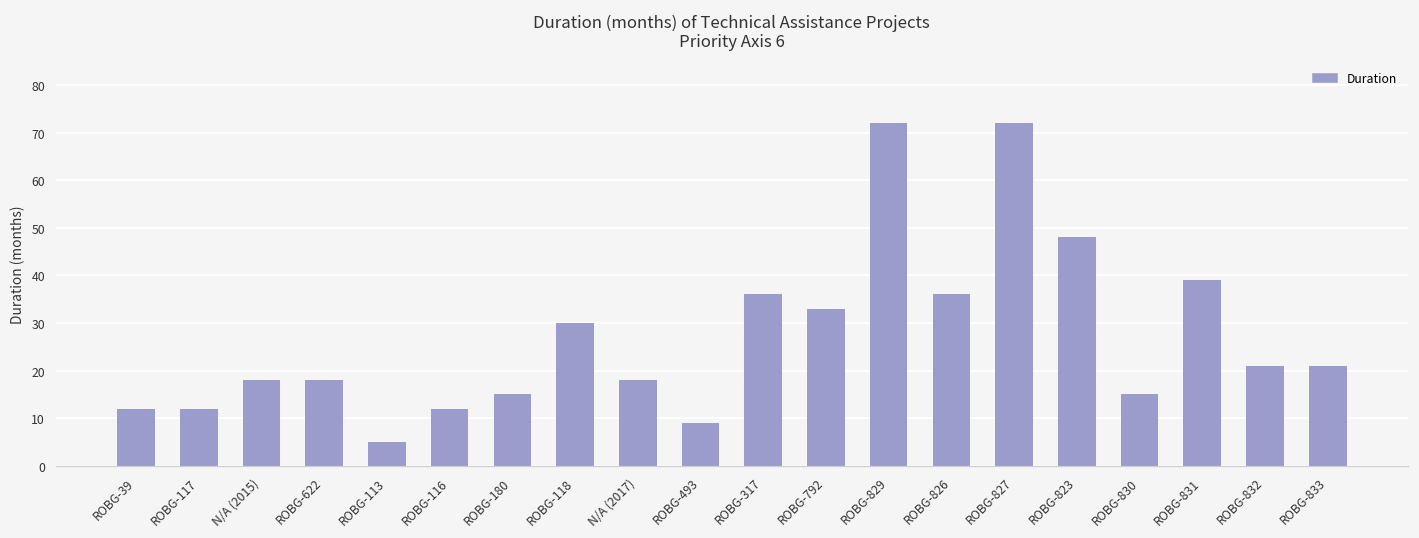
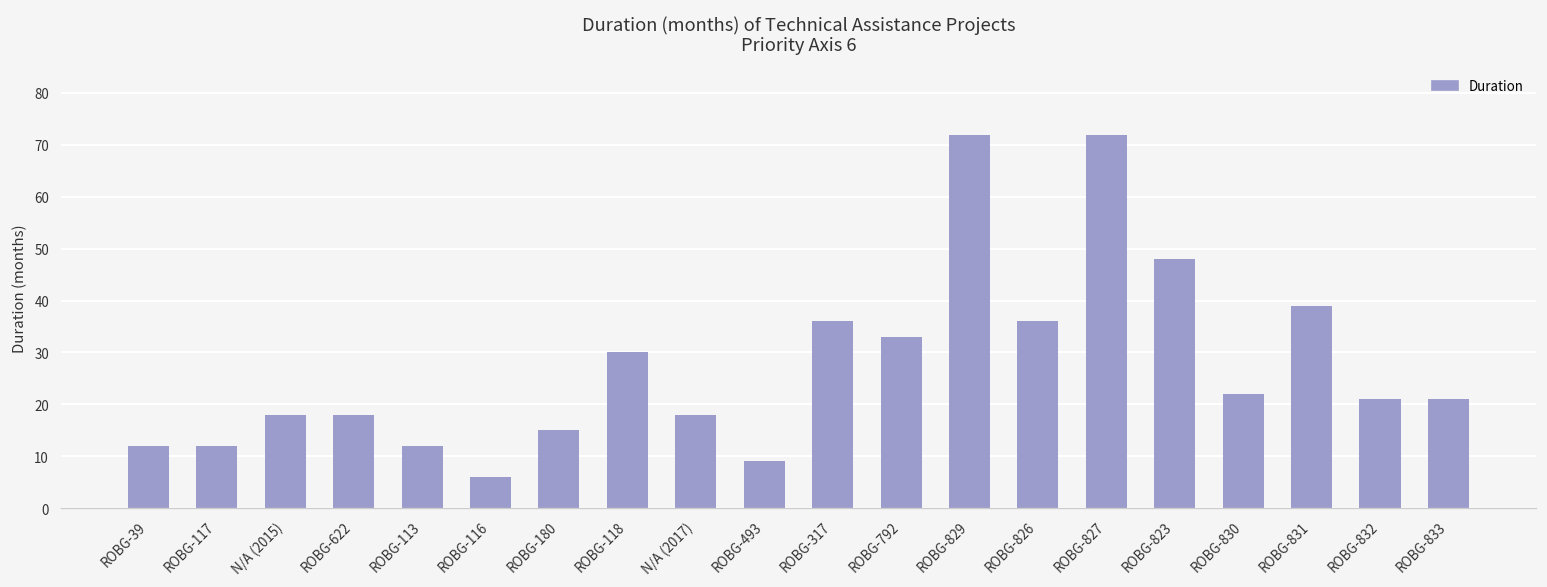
  {
    "ROBG-39": 12,
    "ROBG-117": 12,
    "N/A (2015)": 18,
    "ROBG-622": 18,
-   "ROBG-113": 5,
-   "ROBG-116": 12,
+   "ROBG-113": 12,
+   "ROBG-116": 6,
    "ROBG-180": 15,
    "ROBG-118": 30,
    "N/A (2017)": 18,
    "ROBG-493": 9,
    "ROBG-317": 36,
    "ROBG-792": 33,
    "ROBG-829": 72,
    "ROBG-826": 36,
    "ROBG-827": 72,
    "ROBG-823": 48,
-   "ROBG-830": 15,
+   "ROBG-830": 22,
    "ROBG-831": 39,
    "ROBG-832": 21,
    "ROBG-833": 21
  }
